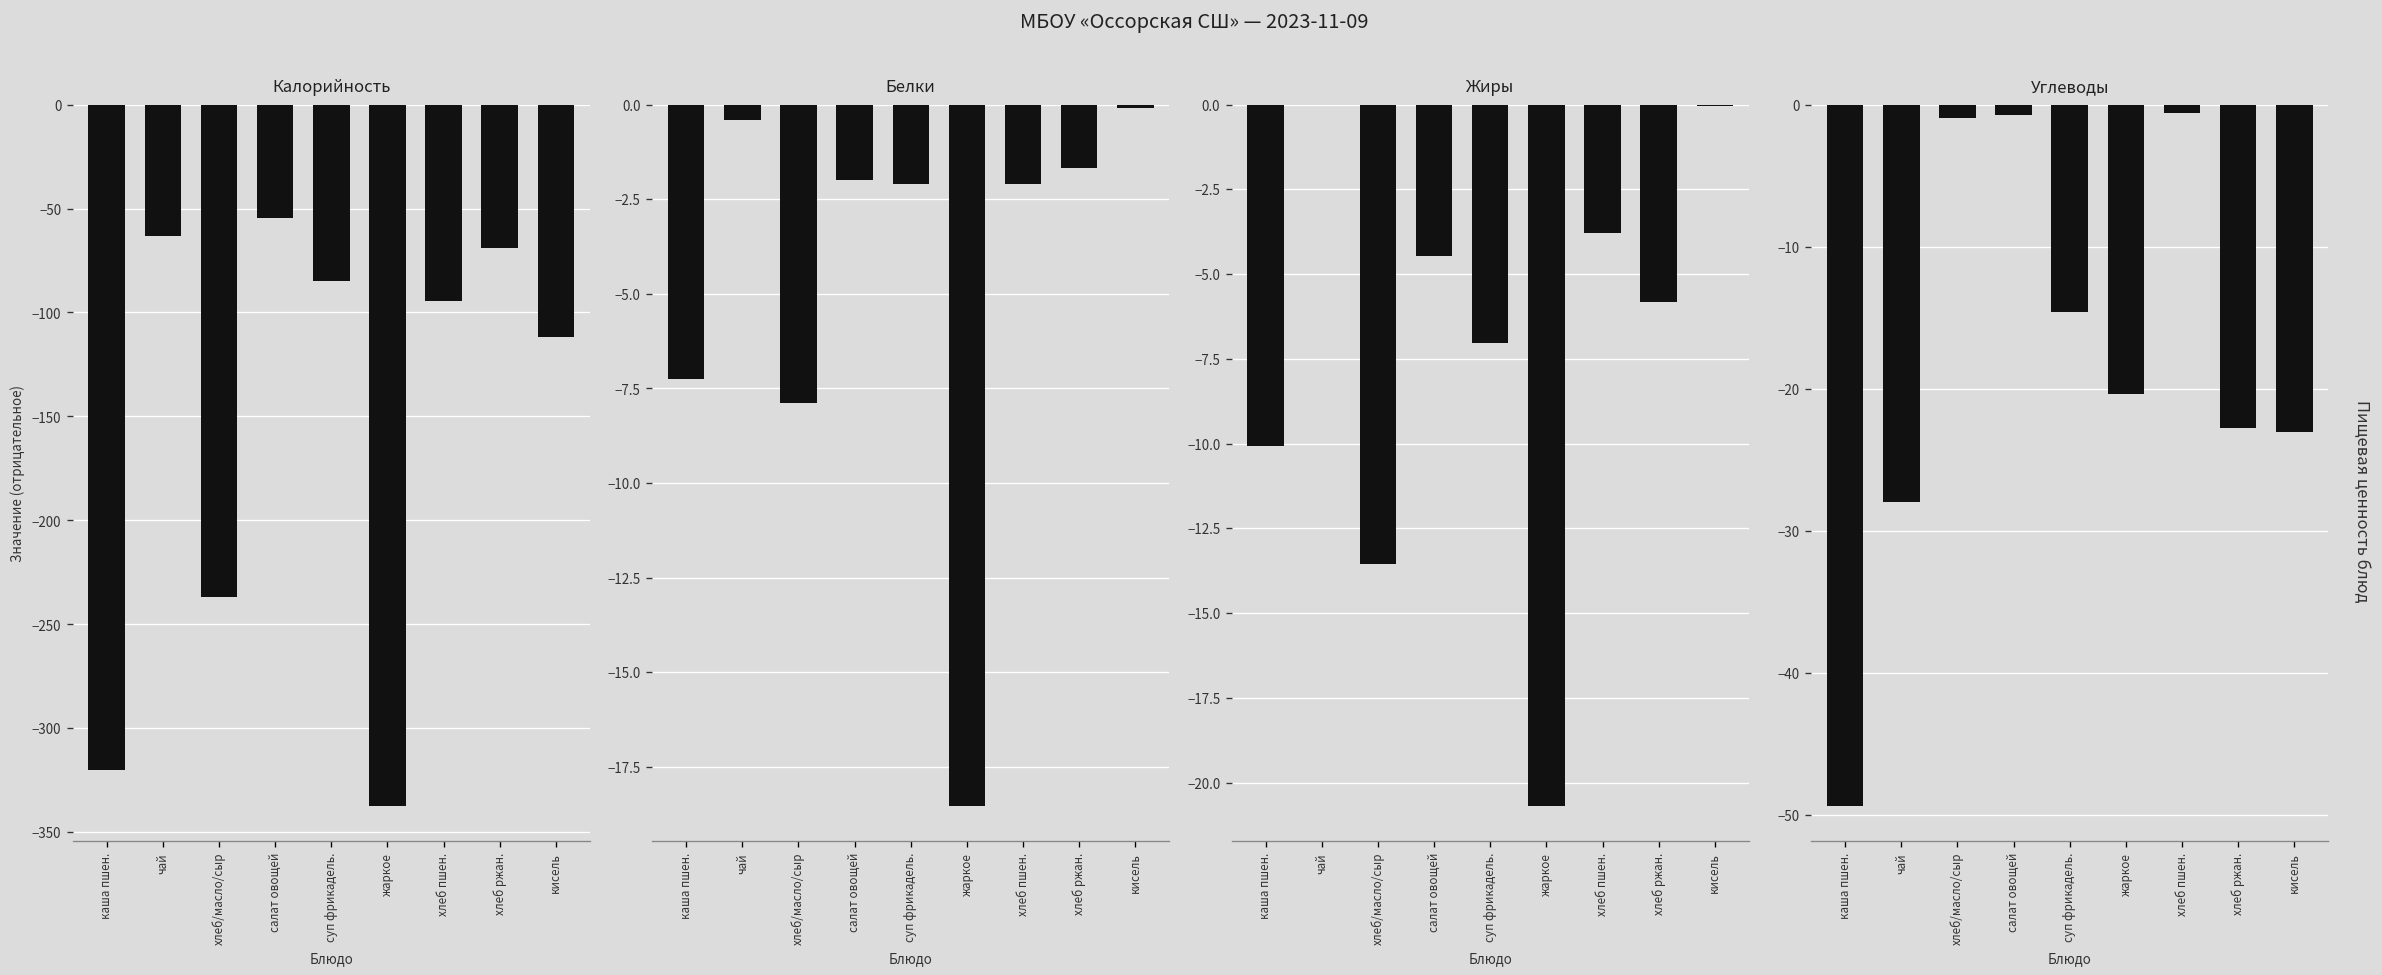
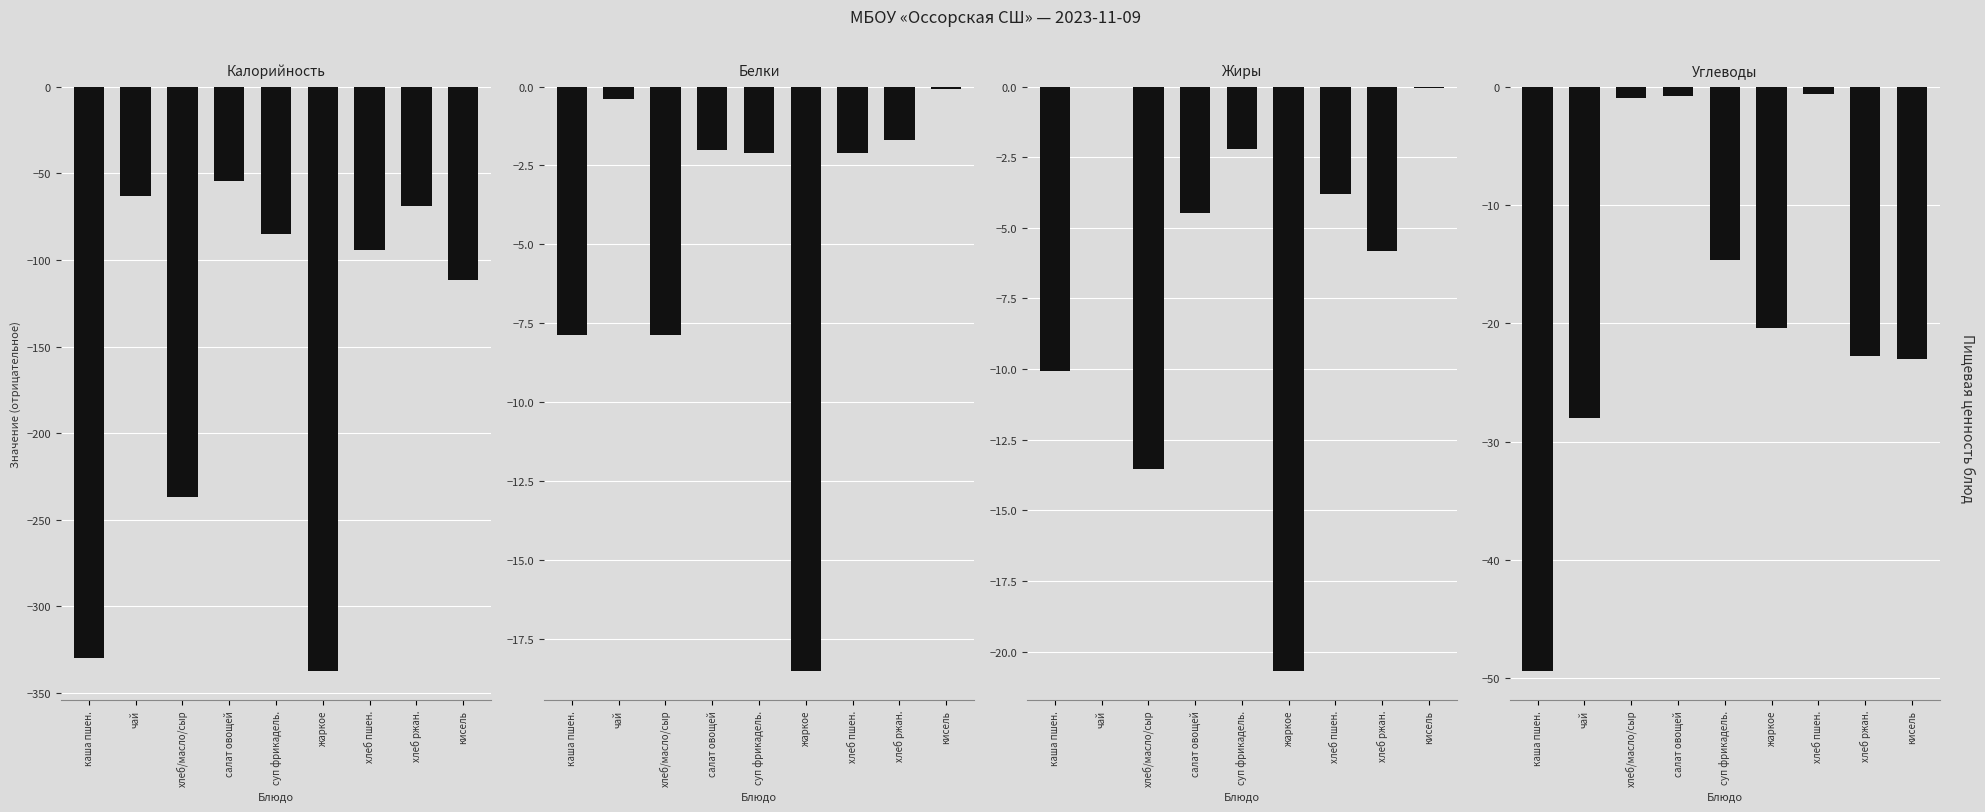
  {
    "Калорийность": {
-     "каша пшен.": -320,
+     "каша пшен.": -330,
      "чай": -63,
      "хлеб/масло/сыр": -237,
      "салат овощей": -54,
      "суп фрикадель.": -85,
      "жаркое": -337,
      "хлеб пшен.": -94,
      "хлеб ржан.": -69,
      "кисель": -112
    },
    "Белки": {
-     "каша пшен.": -7.3,
+     "каша пшен.": -7.9,
      "чай": -0.4,
      "хлеб/масло/сыр": -7.9,
      "салат овощей": -2.0,
      "суп фрикадель.": -2.1,
      "жаркое": -18.5,
      "хлеб пшен.": -2.1,
      "хлеб ржан.": -1.7,
      "кисель": -0.1
    },
    "Жиры": {
      "каша пшен.": -10.1,
      "чай": 0.0,
      "хлеб/масло/сыр": -13.6,
      "салат овощей": -4.5,
-     "суп фрикадель.": -7.0,
+     "суп фрикадель.": -2.2,
      "жаркое": -20.7,
      "хлеб пшен.": -3.8,
      "хлеб ржан.": -5.8
    },
    "Углеводы": {
      "каша пшен.": -49.4,
      "чай": -28.0,
      "хлеб/масло/сыр": -1.0,
      "салат овощей": -0.8,
      "суп фрикадель.": -14.6,
      "жаркое": -20.4,
      "хлеб пшен.": -0.6,
      "хлеб ржан.": -22.8,
      "кисель": -23.0
    }
  }
